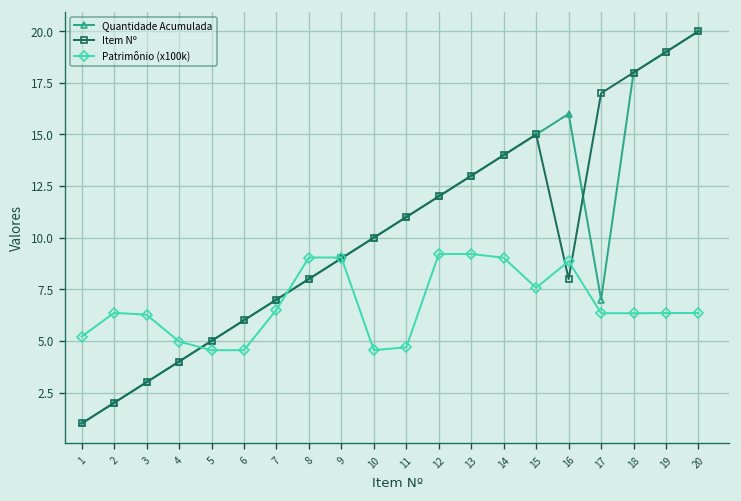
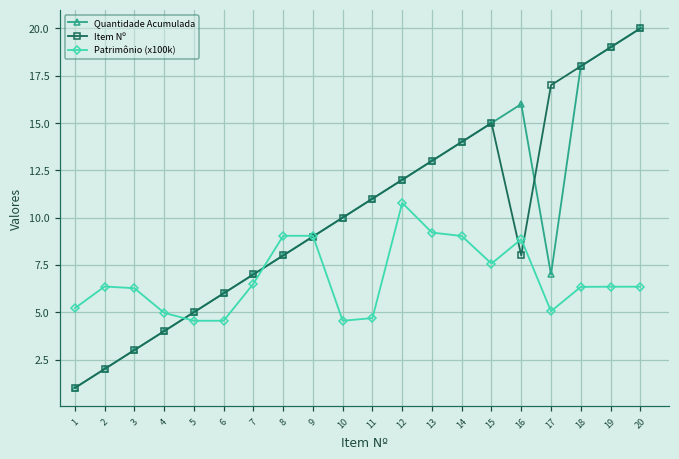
  {
    "Quantidade Acumulada": {
      "16": 16.0,
      "17": 7.0
    },
    "Item Nº": {
      "16": 8.0,
      "17": 17.0
    },
    "Patrimônio (x100k)": {
      "1": 5.2,
      "2": 6.4,
      "3": 6.3,
      "4": 5.0,
      "5": 4.6,
      "6": 4.6,
      "7": 6.5,
      "8": 9.0,
      "10": 4.6,
      "11": 4.7,
-     "12": 9.2,
+     "12": 10.8,
      "13": 9.2,
      "14": 9.0,
      "15": 7.6,
      "16": 8.9,
-     "17": 6.3,
+     "17": 5.1,
      "18": 6.3,
      "19": 6.4,
      "20": 6.4
    }
  }
